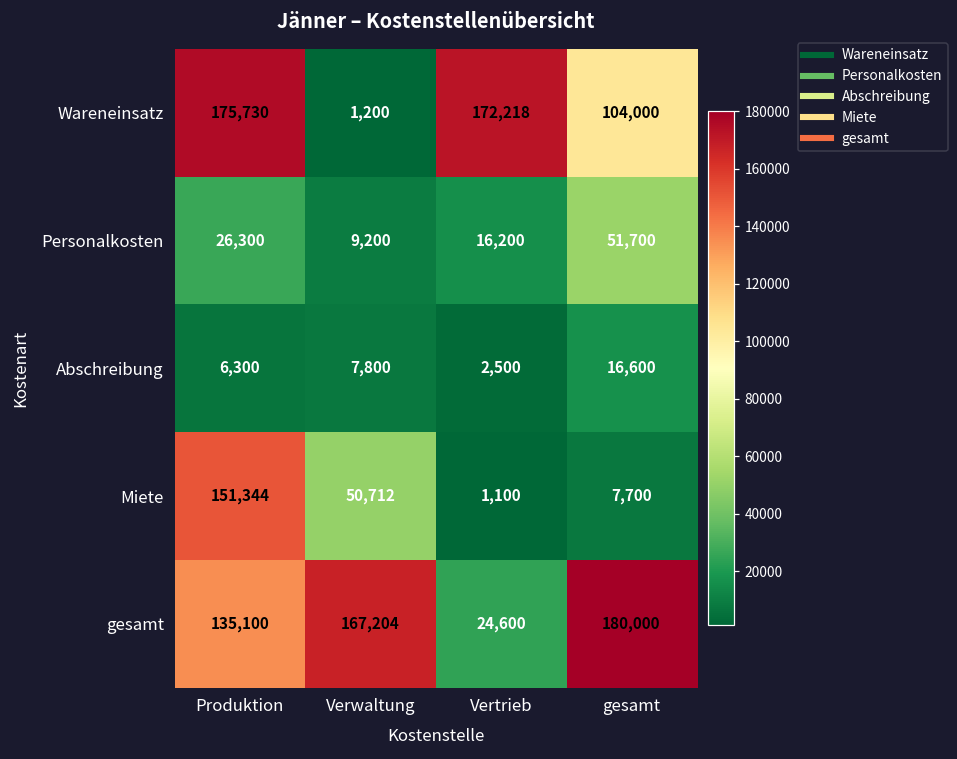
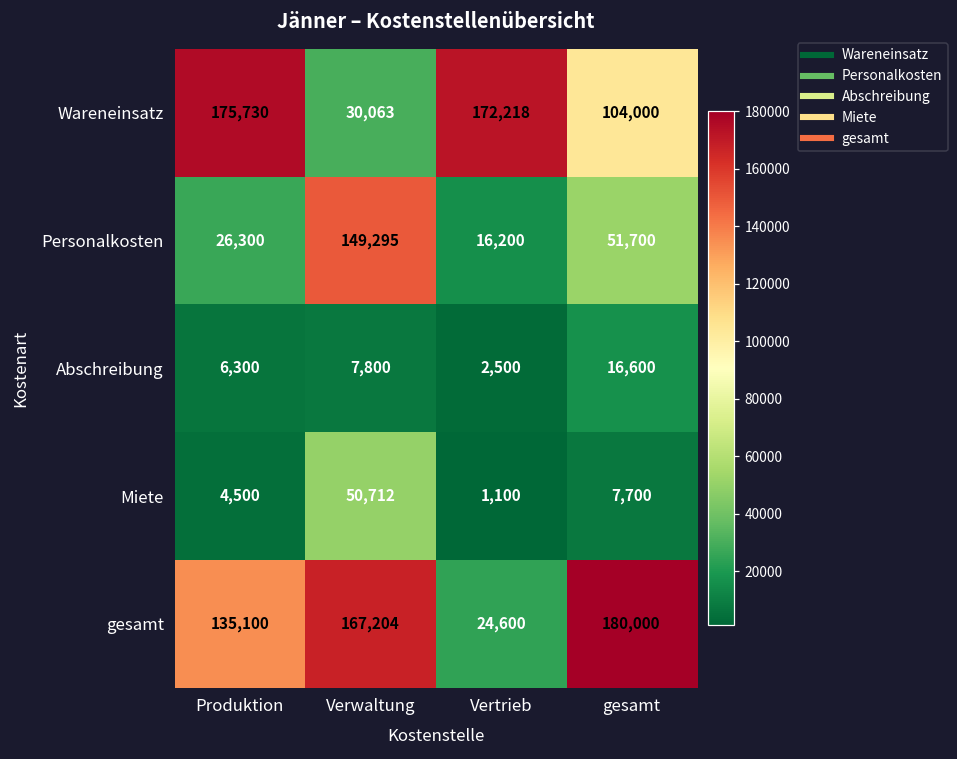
  {
    "Wareneinsatz": {
      "Produktion": "175,730",
-     "Verwaltung": "1,200",
+     "Verwaltung": "30,063",
      "Vertrieb": "172,218",
      "gesamt": "104,000"
    },
    "Personalkosten": {
      "Produktion": "26,300",
-     "Verwaltung": "9,200",
+     "Verwaltung": "149,295",
      "Vertrieb": "16,200",
      "gesamt": "51,700"
    },
    "Abschreibung": {
      "Produktion": "6,300",
      "Verwaltung": "7,800",
      "Vertrieb": "2,500",
      "gesamt": "16,600"
    },
    "Miete": {
-     "Produktion": "151,344",
+     "Produktion": "4,500",
      "Verwaltung": "50,712",
      "Vertrieb": "1,100",
      "gesamt": "7,700"
    },
    "gesamt": {
      "Produktion": "135,100",
      "Verwaltung": "167,204",
      "Vertrieb": "24,600",
      "gesamt": "180,000"
    }
  }
